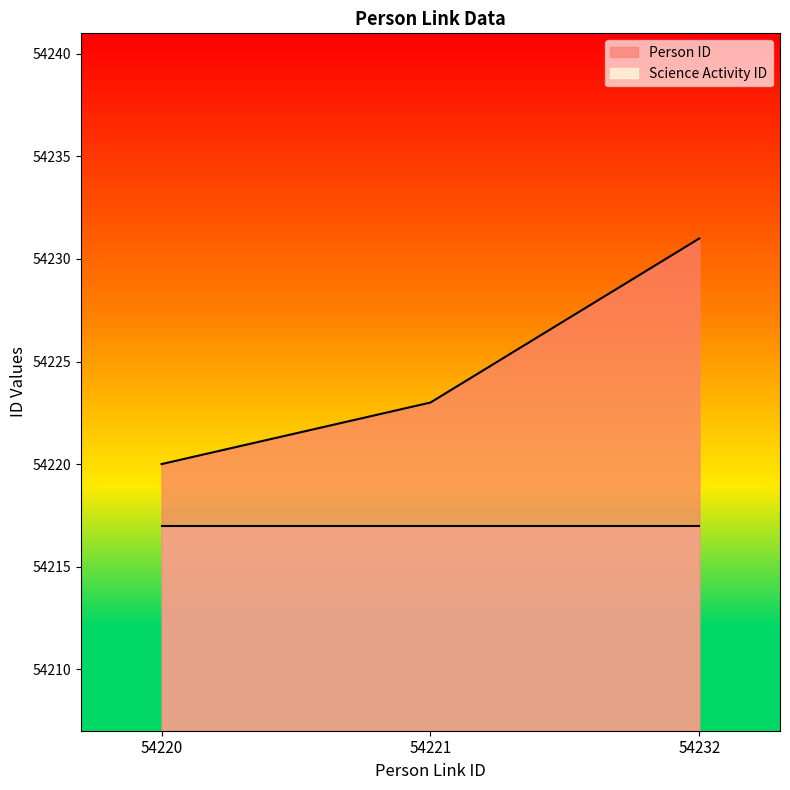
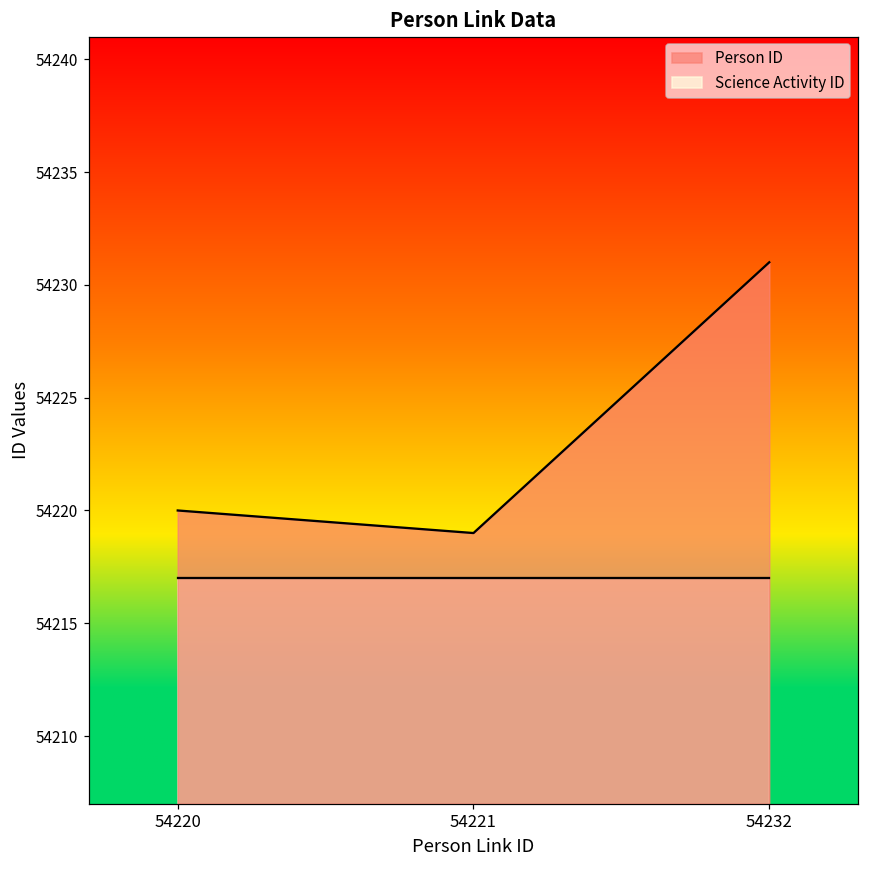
  {
    "Person ID": {
      "54220": 54220,
-     "54221": 54223,
+     "54221": 54219,
      "54232": 54231
    },
    "Science Activity ID": {
      "54220": 54217,
      "54221": 54217,
      "54232": 54217
    }
  }
